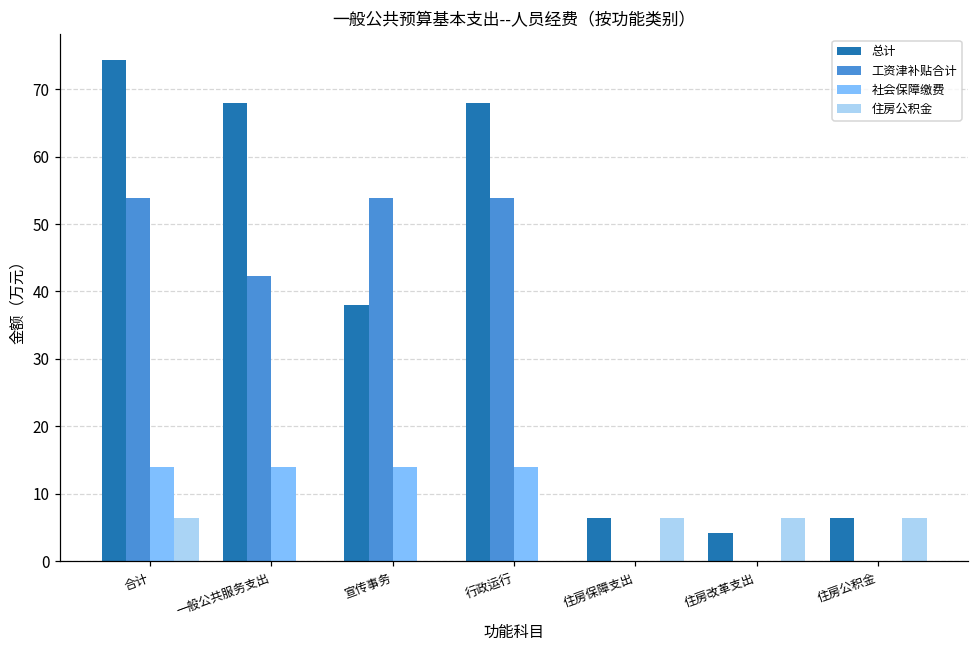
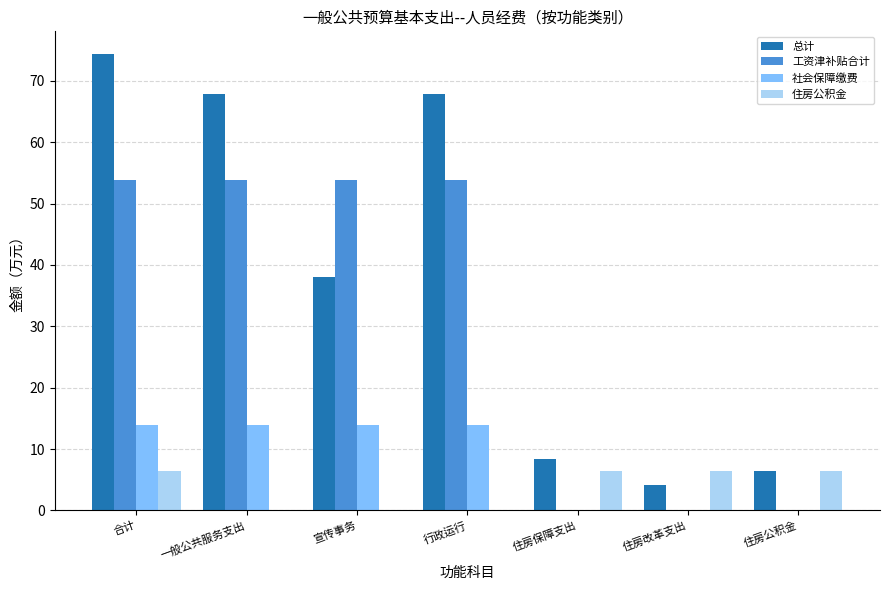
  {
    "总计": {
      "合计": 74,
      "一般公共服务支出": 68,
      "宣传事务": 38,
      "行政运行": 68,
-     "住房保障支出": 6,
+     "住房保障支出": 8,
      "住房改革支出": 4,
      "住房公积金": 6
    },
    "工资津补贴合计": {
      "合计": 54,
-     "一般公共服务支出": 42,
+     "一般公共服务支出": 54,
      "宣传事务": 54,
      "行政运行": 54,
      "住房保障支出": 0,
      "住房改革支出": 0,
      "住房公积金": 0
    }
  }
